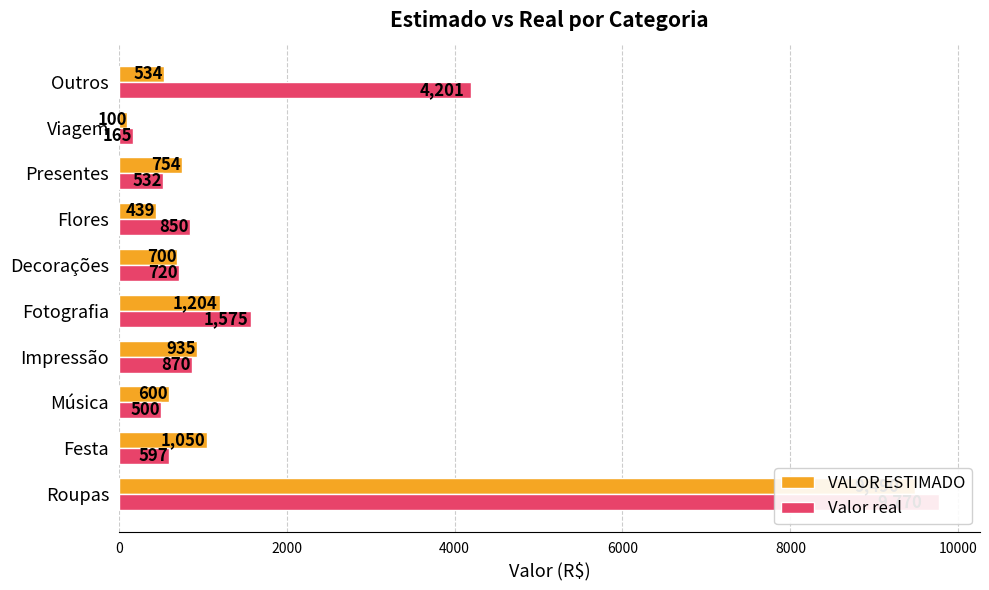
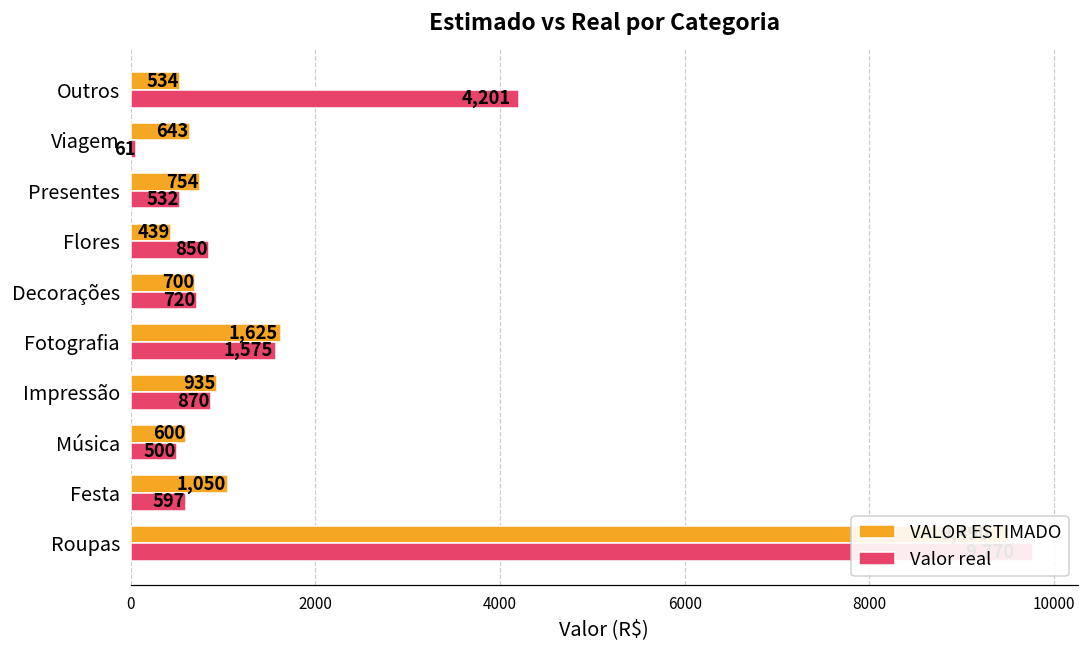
  {
    "VALOR ESTIMADO": {
      "Outros": "534",
-     "Viagem": "100",
+     "Viagem": "643",
      "Presentes": "754",
      "Flores": "439",
      "Decorações": "700",
-     "Fotografia": "1,204",
+     "Fotografia": "1,625",
      "Impressão": "935",
      "Música": "600",
      "Festa": "1,050"
    },
    "Valor real": {
      "Outros": "4,201",
-     "Viagem": "165",
+     "Viagem": "61",
      "Presentes": "532",
      "Flores": "850",
      "Decorações": "720",
      "Fotografia": "1,575",
      "Impressão": "870",
      "Música": "500",
      "Festa": "597"
    }
  }
